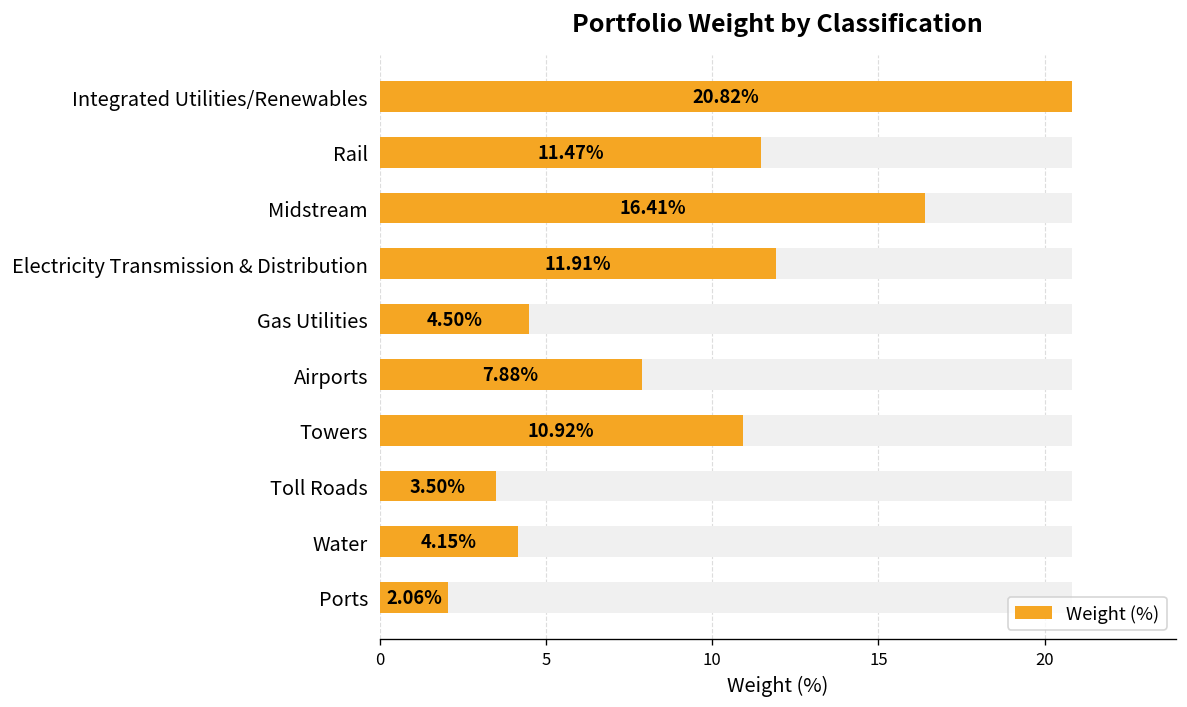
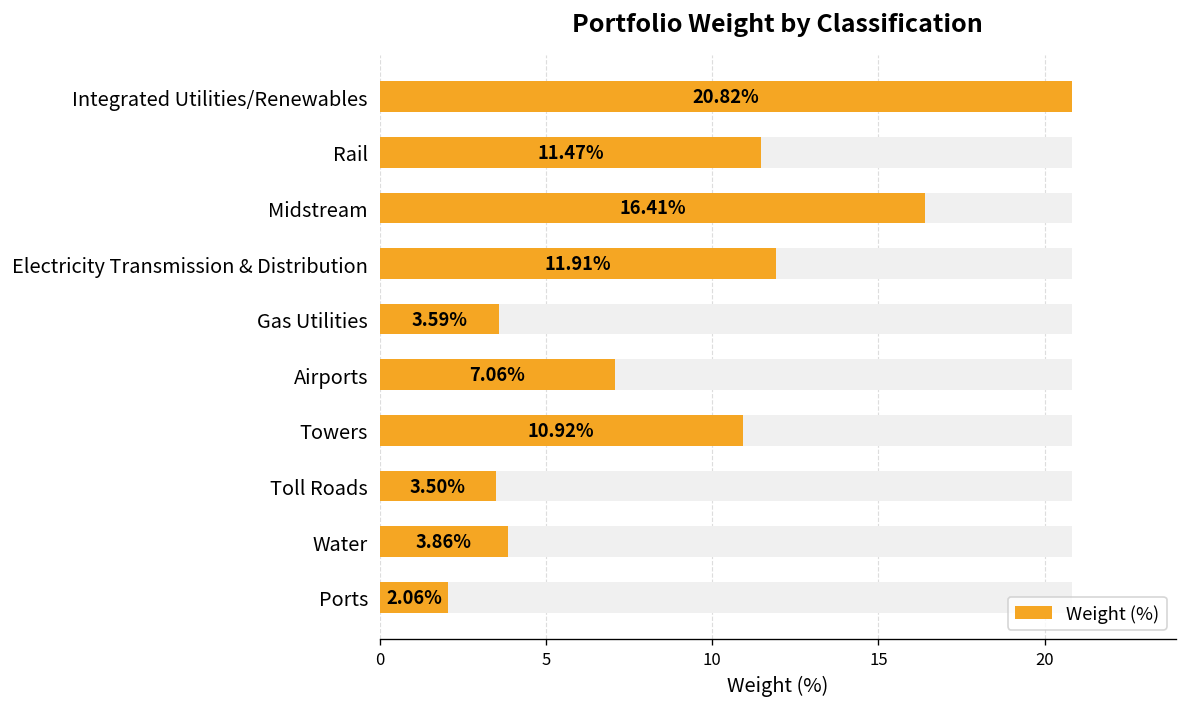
  {
    "Weight (%)": {
      "Integrated Utilities/Renewables": "20.82%",
-     "Gas Utilities": "4.50%",
-     "Airports": "7.88%",
-     "Water": "4.15%"
+     "Gas Utilities": "3.59%",
+     "Airports": "7.06%",
+     "Water": "3.86%"
    }
  }
